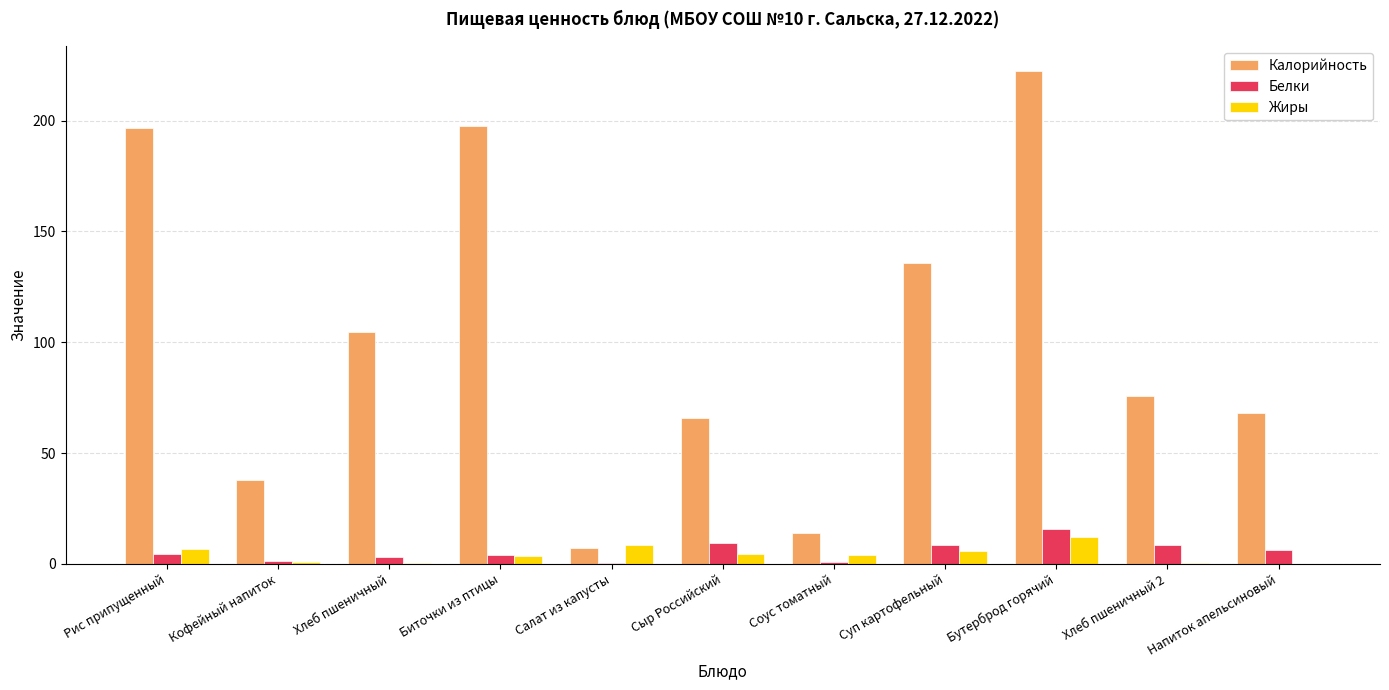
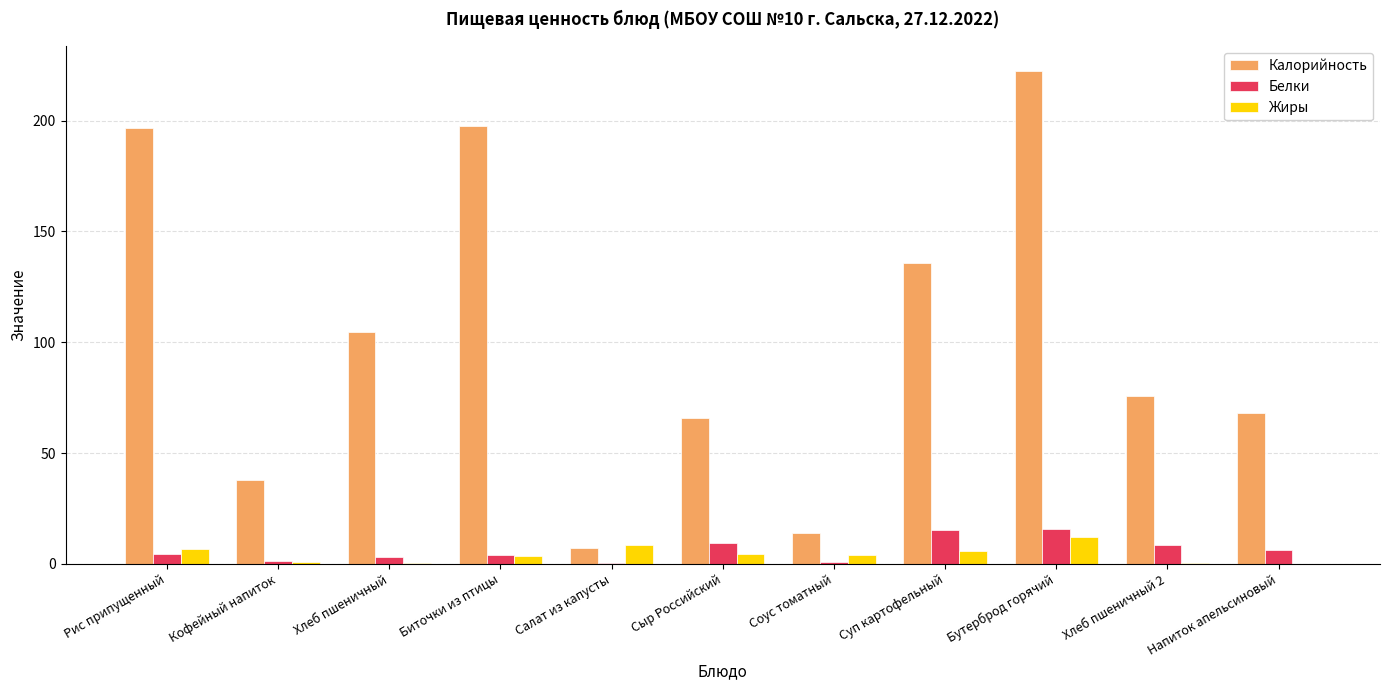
  {
    "Калорийность": {
      "Рис припущенный": 197,
      "Кофейный напиток": 38,
      "Хлеб пшеничный": 105,
      "Биточки из птицы": 198,
      "Салат из капусты": 7,
      "Сыр Российский": 66,
      "Соус томатный": 14,
      "Суп картофельный": 136,
      "Бутерброд горячий": 223,
      "Хлеб пшеничный 2": 76,
      "Напиток апельсиновый": 68
    },
    "Белки": {
      "Рис припущенный": 4,
      "Кофейный напиток": 1,
      "Хлеб пшеничный": 3,
      "Биточки из птицы": 4,
      "Сыр Российский": 9,
-     "Суп картофельный": 8,
+     "Суп картофельный": 15,
      "Бутерброд горячий": 16,
      "Хлеб пшеничный 2": 9,
      "Напиток апельсиновый": 6
    },
    "Жиры": {
      "Рис припущенный": 7,
      "Биточки из птицы": 4,
      "Салат из капусты": 8,
      "Сыр Российский": 4,
      "Соус томатный": 4,
      "Суп картофельный": 6,
      "Бутерброд горячий": 12
    }
  }
